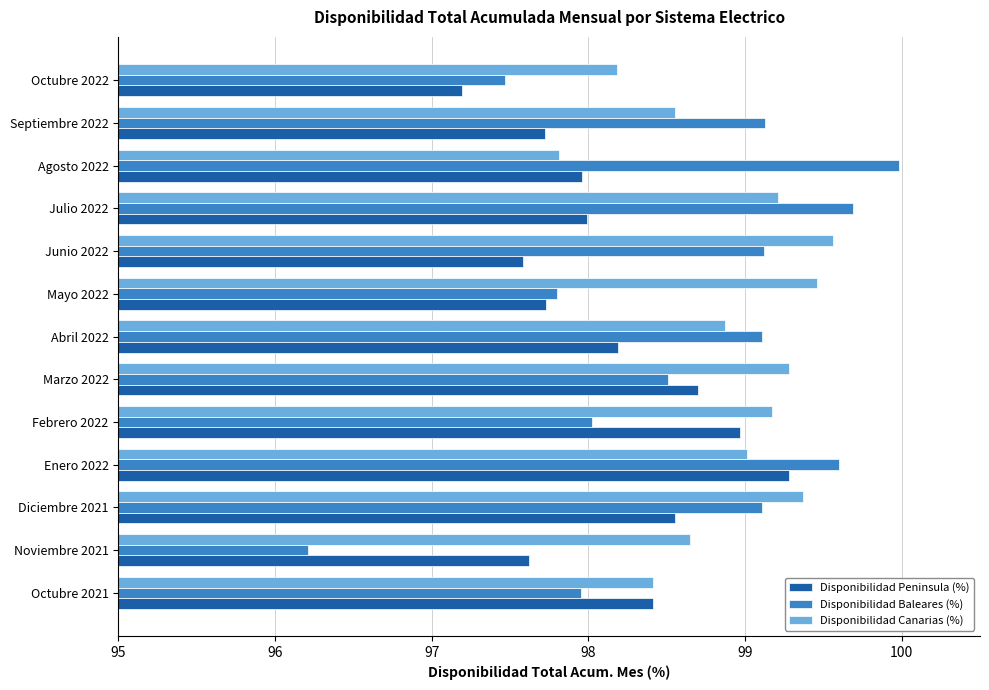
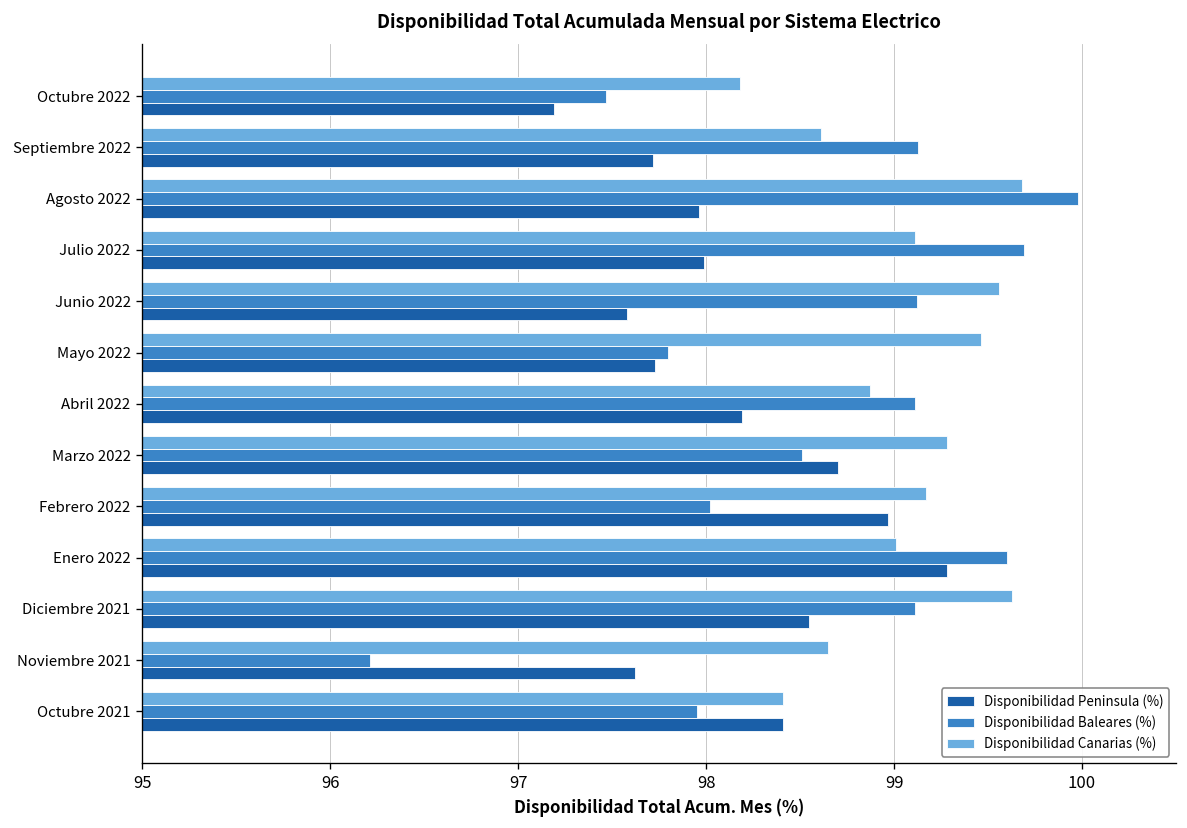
  {
    "Disponibilidad Canarias (%)": {
      "Octubre 2022": 98.18,
-     "Septiembre 2022": 98.55,
-     "Agosto 2022": 97.81,
-     "Julio 2022": 99.21,
+     "Septiembre 2022": 98.61,
+     "Agosto 2022": 99.68,
+     "Julio 2022": 99.11,
      "Junio 2022": 99.56,
      "Mayo 2022": 99.46,
      "Abril 2022": 98.87,
      "Marzo 2022": 99.28,
      "Febrero 2022": 99.17,
      "Enero 2022": 99.01,
-     "Diciembre 2021": 99.37,
+     "Diciembre 2021": 99.63,
      "Noviembre 2021": 98.65,
      "Octubre 2021": 98.41
    }
  }
